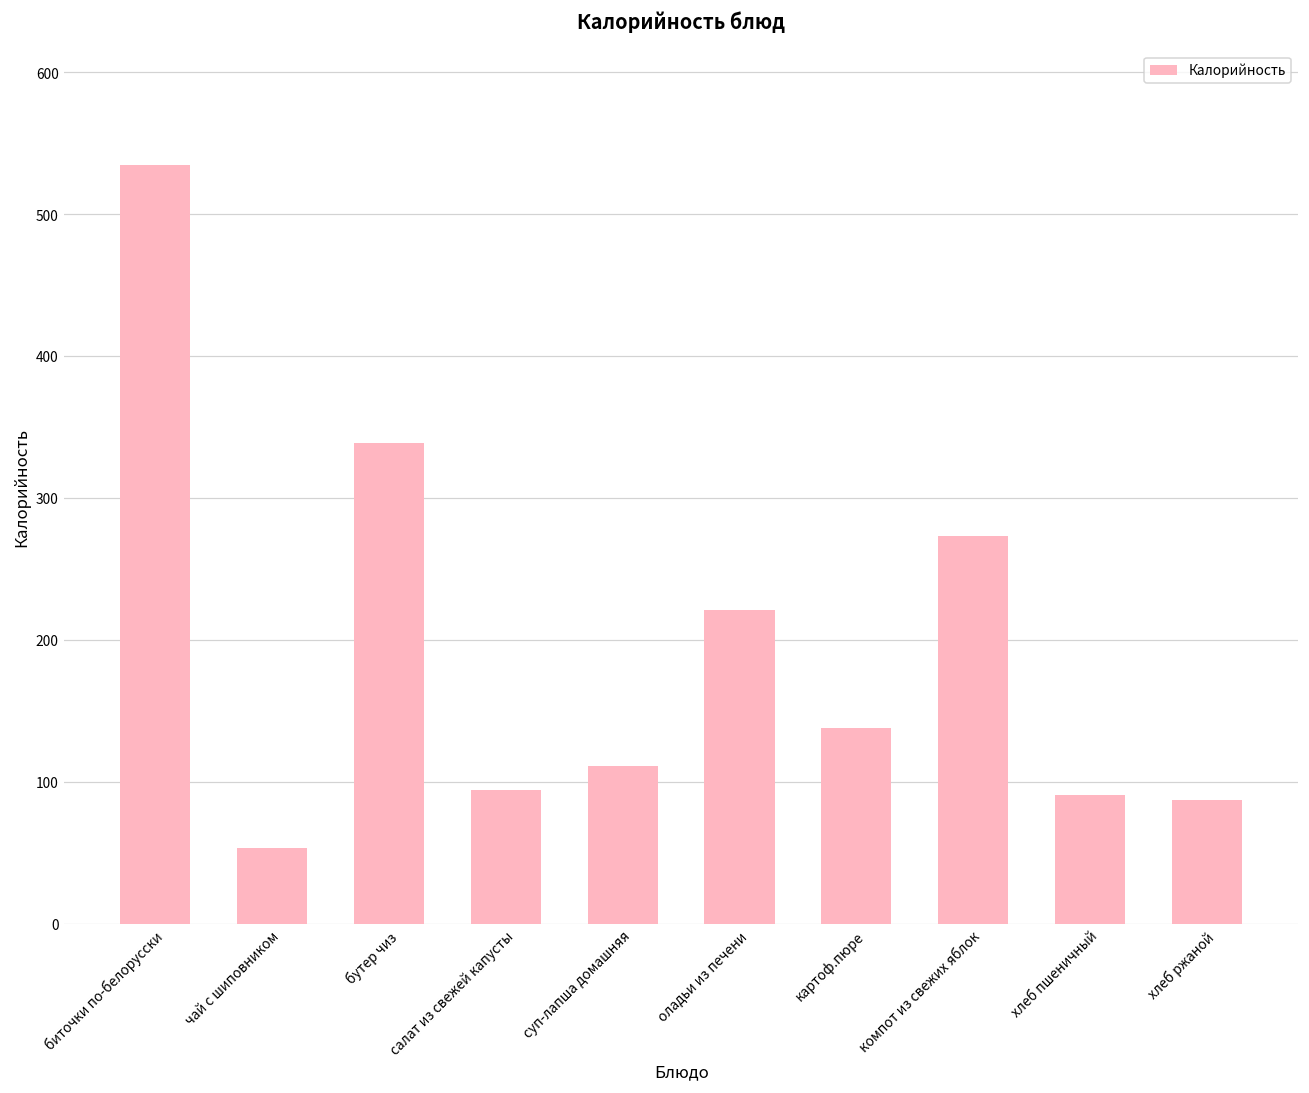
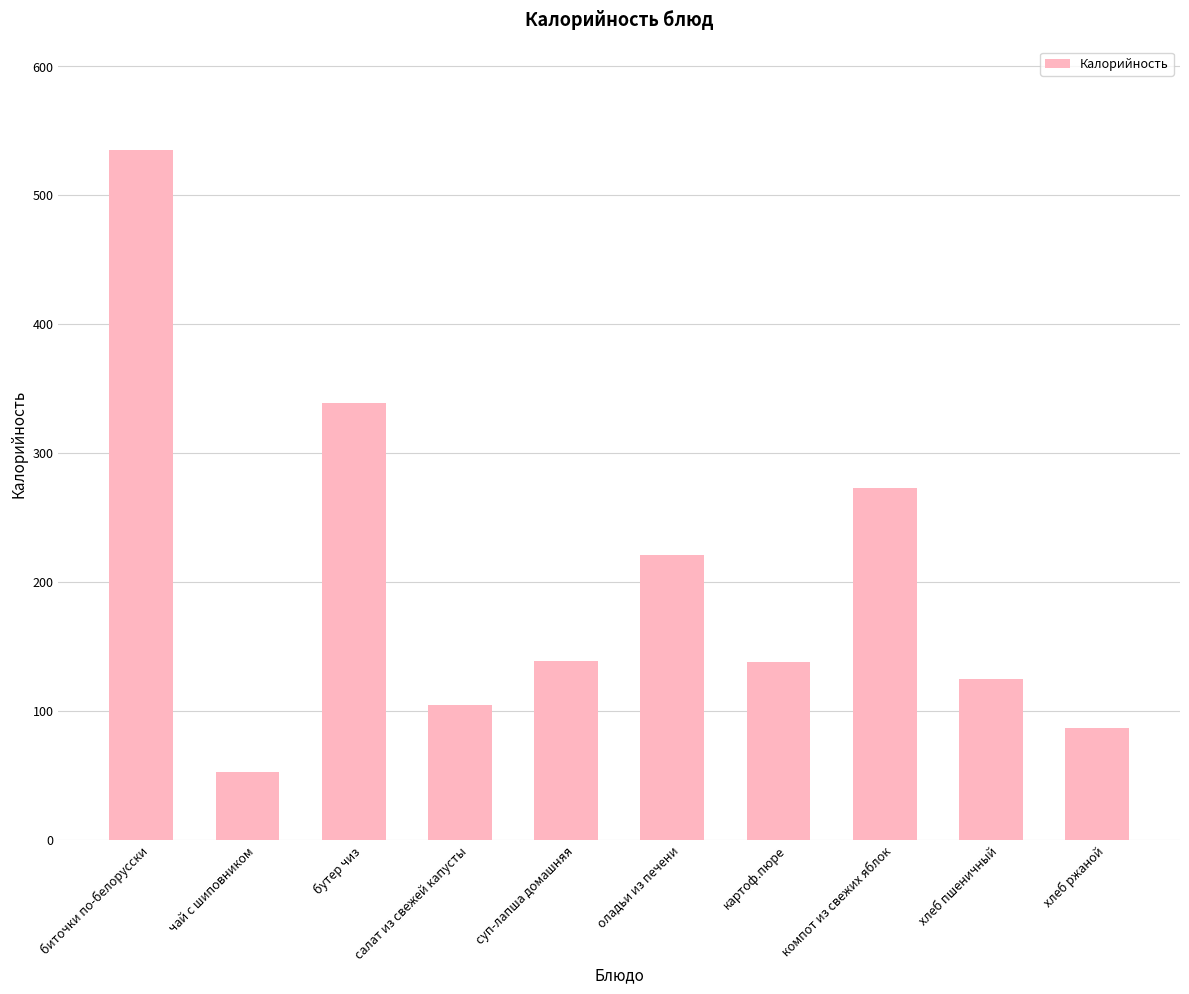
  {
    "биточки по-белорусски": 535,
    "чай с шиповником": 53,
    "бутер чиз": 339,
-   "салат из свежей капусты": 94,
-   "суп-лапша домашняя": 111,
+   "салат из свежей капусты": 105,
+   "суп-лапша домашняя": 139,
    "оладьи из печени": 221,
    "картоф.пюре": 138,
    "компот из свежих яблок": 273,
-   "хлеб пшеничный": 91,
+   "хлеб пшеничный": 125,
    "хлеб ржаной": 87
  }
